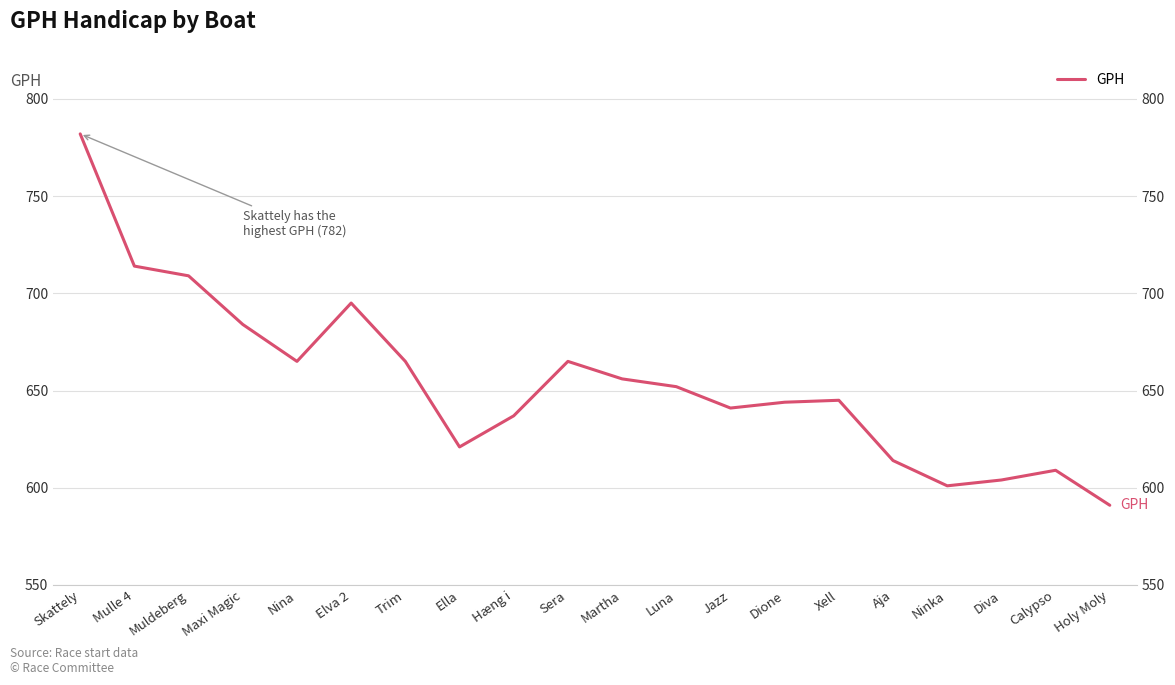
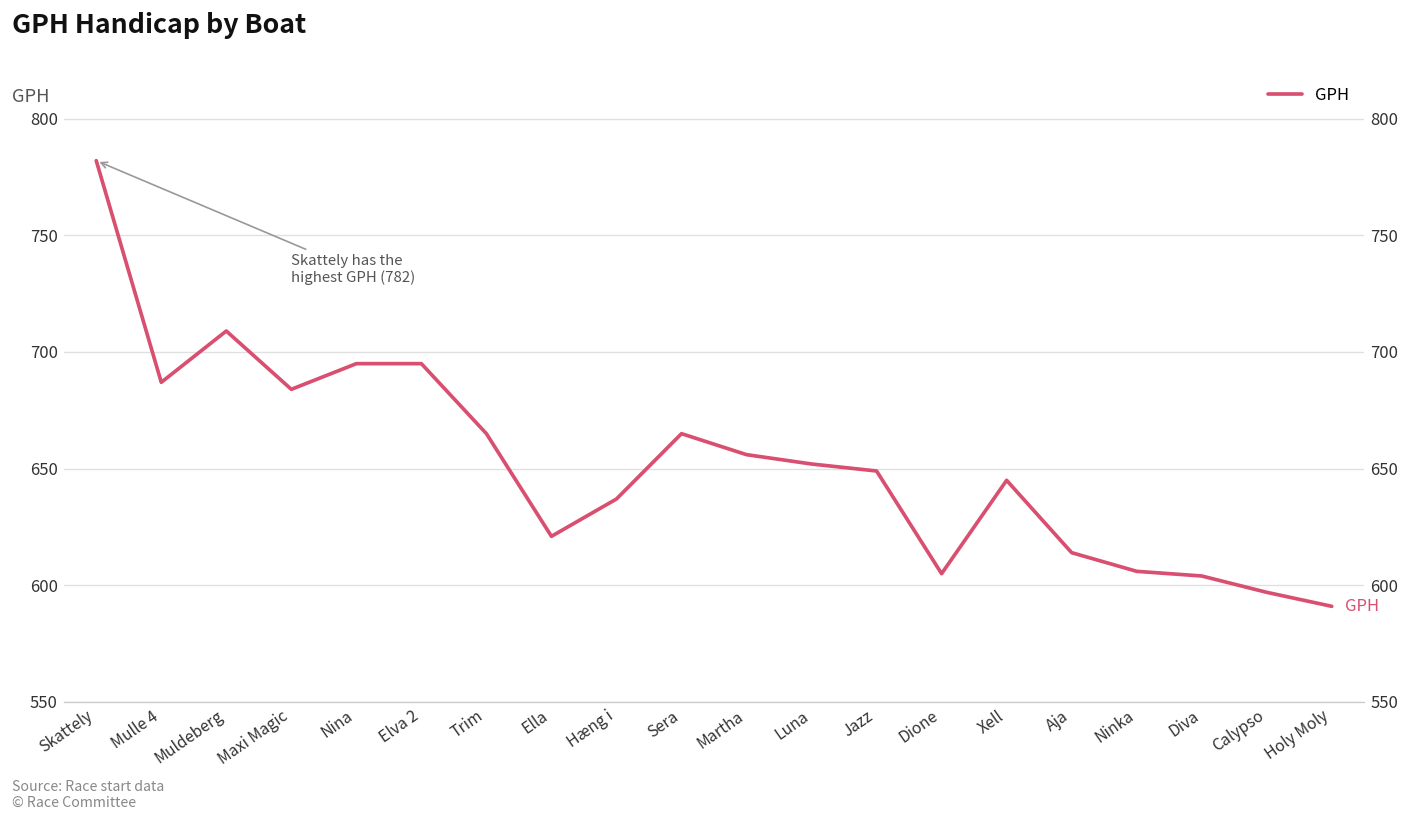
  {
-   "Mulle 4": 714,
+   "Mulle 4": 687,
    "Muldeberg": 709,
    "Maxi Magic": 684,
-   "Nina": 665,
+   "Nina": 695,
    "Elva 2": 695,
    "Trim": 665,
    "Ella": 621,
    "Hæng i": 637,
    "Sera": 665,
    "Martha": 656,
    "Luna": 652,
-   "Jazz": 641,
-   "Dione": 644,
+   "Jazz": 649,
+   "Dione": 605,
    "Xell": 645,
    "Aja": 614,
-   "Ninka": 601,
+   "Ninka": 606,
    "Diva": 604,
-   "Calypso": 609,
+   "Calypso": 597,
    "Holy Moly": 591
  }
